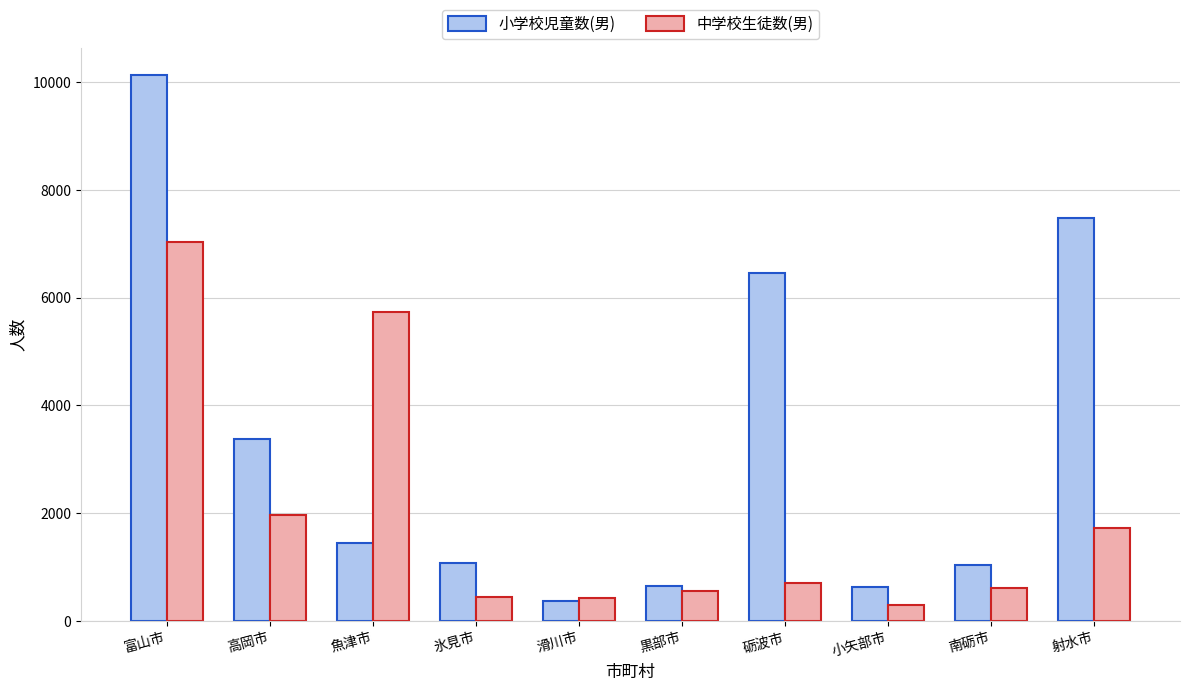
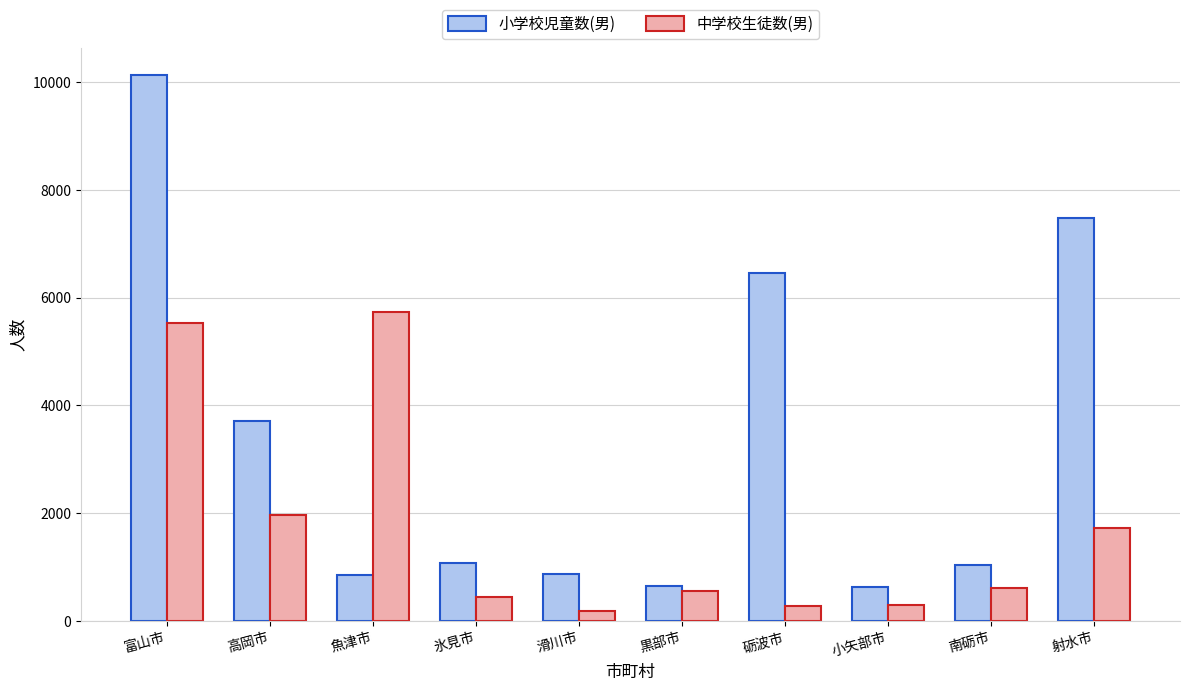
  {
    "小学校児童数(男)": {
      "富山市": 10100,
-     "高岡市": 3400,
-     "魚津市": 1400,
+     "高岡市": 3700,
+     "魚津市": 800,
      "氷見市": 1100,
-     "滑川市": 400,
+     "滑川市": 900,
      "黒部市": 600,
      "砺波市": 6500,
      "小矢部市": 600,
      "南砺市": 1000,
      "射水市": 7500
    },
    "中学校生徒数(男)": {
-     "富山市": 7000,
+     "富山市": 5500,
      "高岡市": 2000,
      "魚津市": 5700,
      "氷見市": 400,
-     "滑川市": 400,
+     "滑川市": 200,
      "黒部市": 500,
-     "砺波市": 700,
+     "砺波市": 300,
      "小矢部市": 300,
      "南砺市": 600,
      "射水市": 1700
    }
  }
